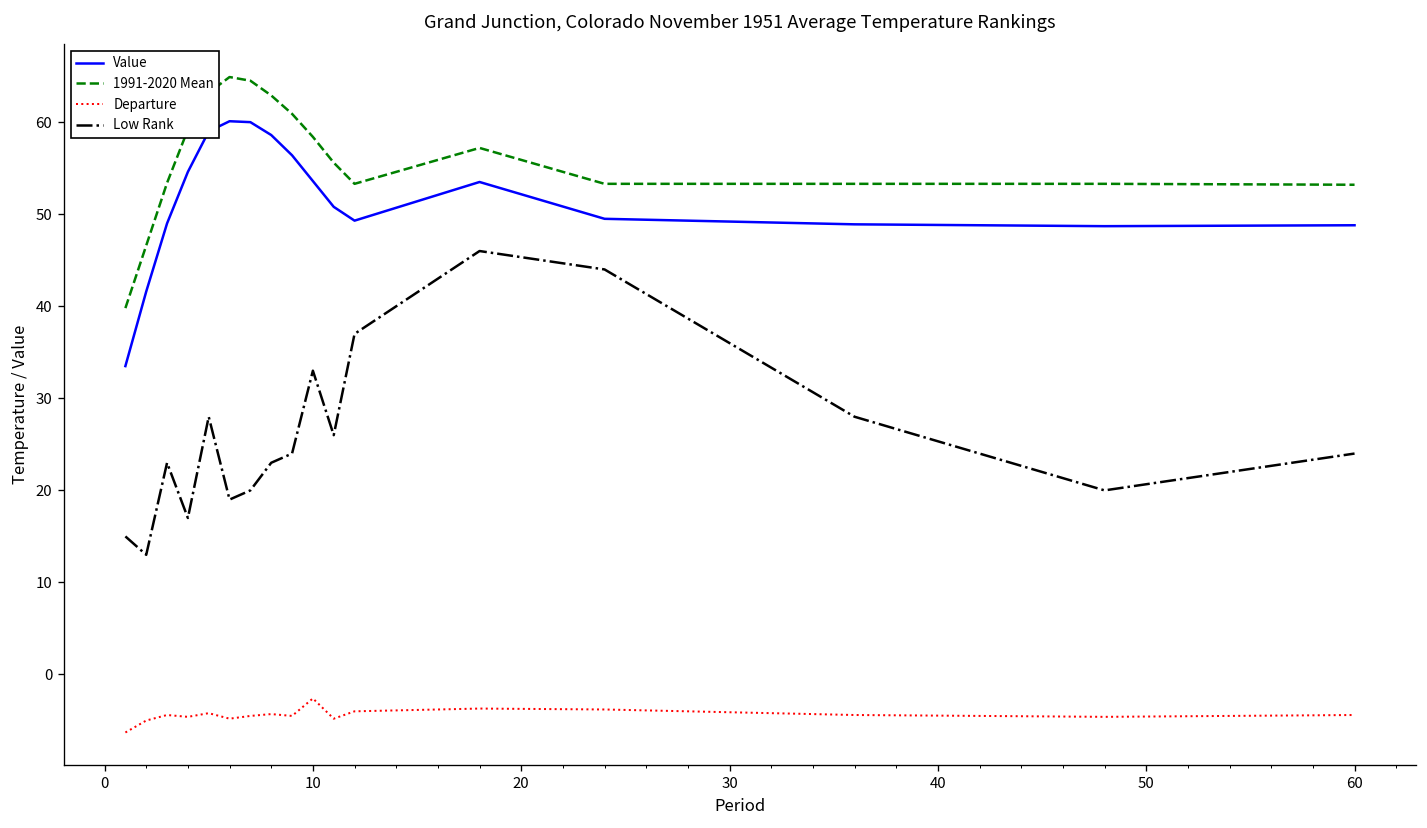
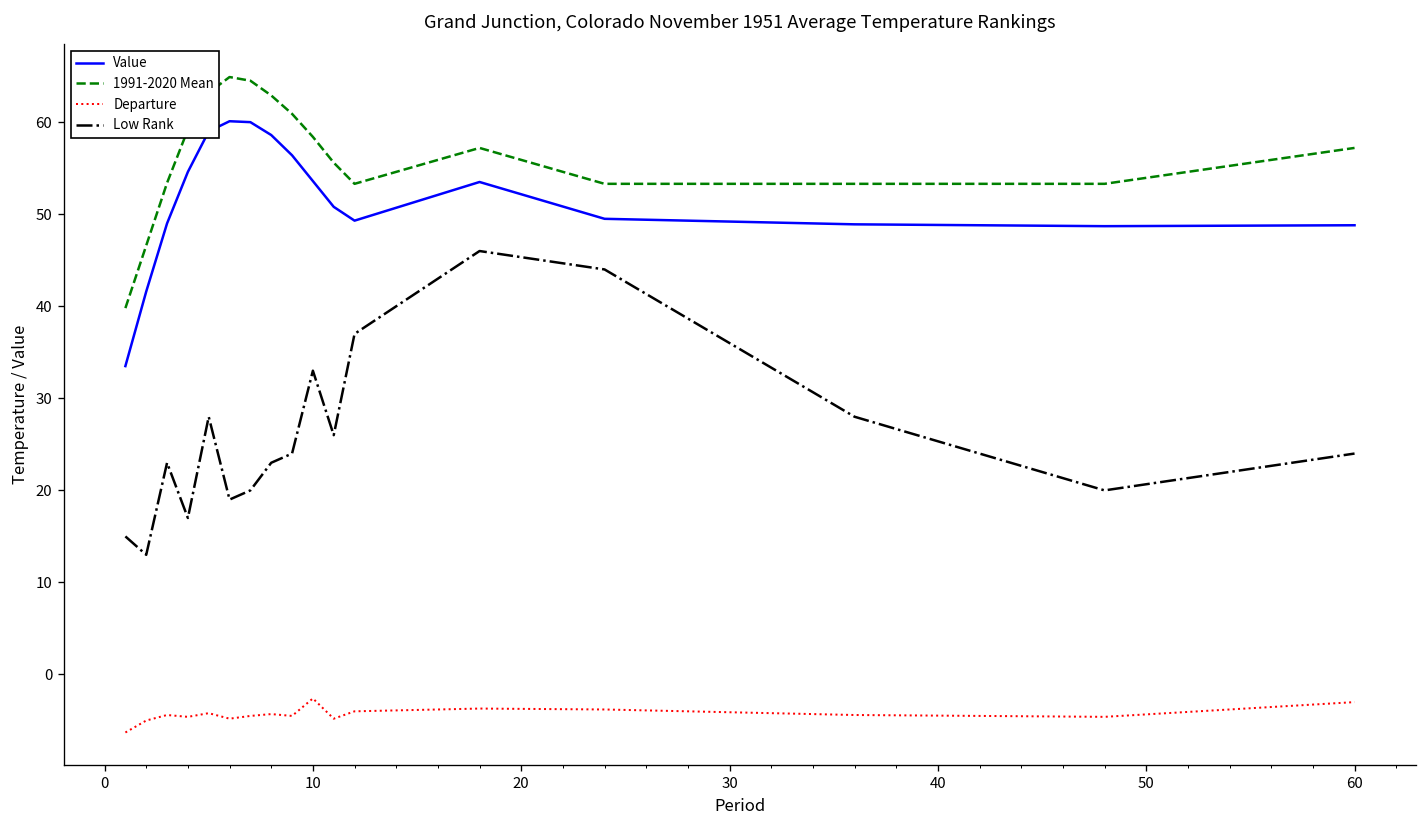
  {
    "Value": {
      "10": 54,
      "60": 49
    },
    "1991-2020 Mean": {
      "10": 58,
-     "60": 53
+     "60": 57
    },
    "Departure": {
      "10": -3,
-     "60": -4
+     "60": -3
    },
    "Low Rank": {
      "10": 33,
      "60": 24
    }
  }
